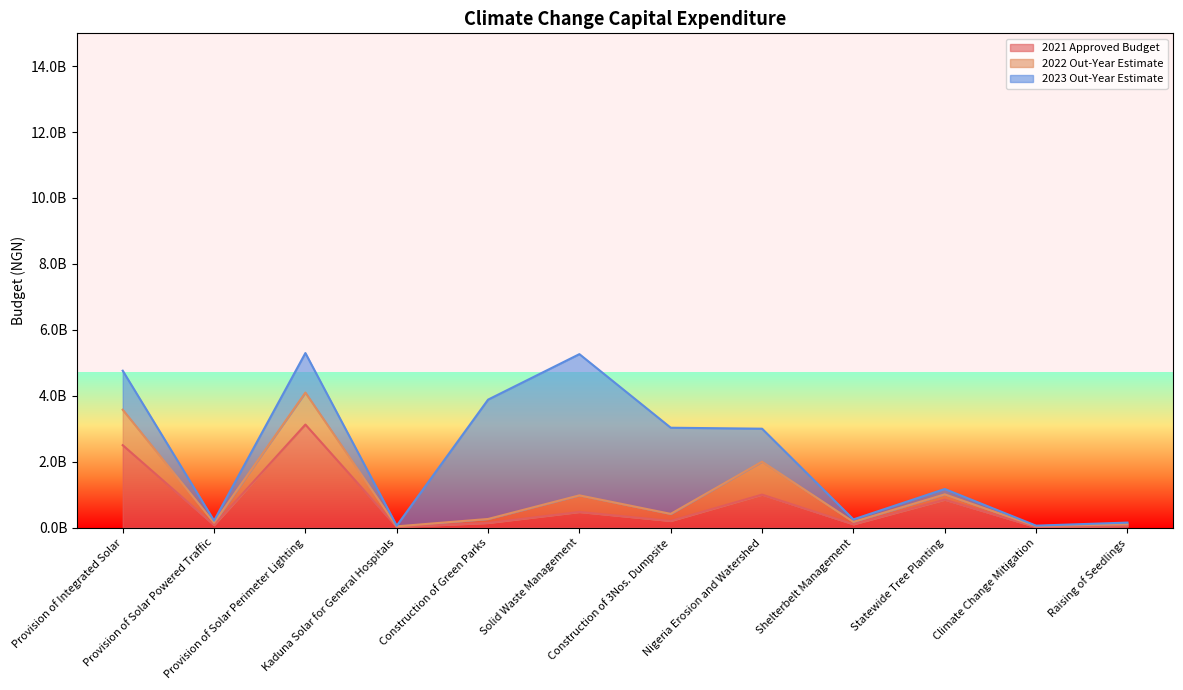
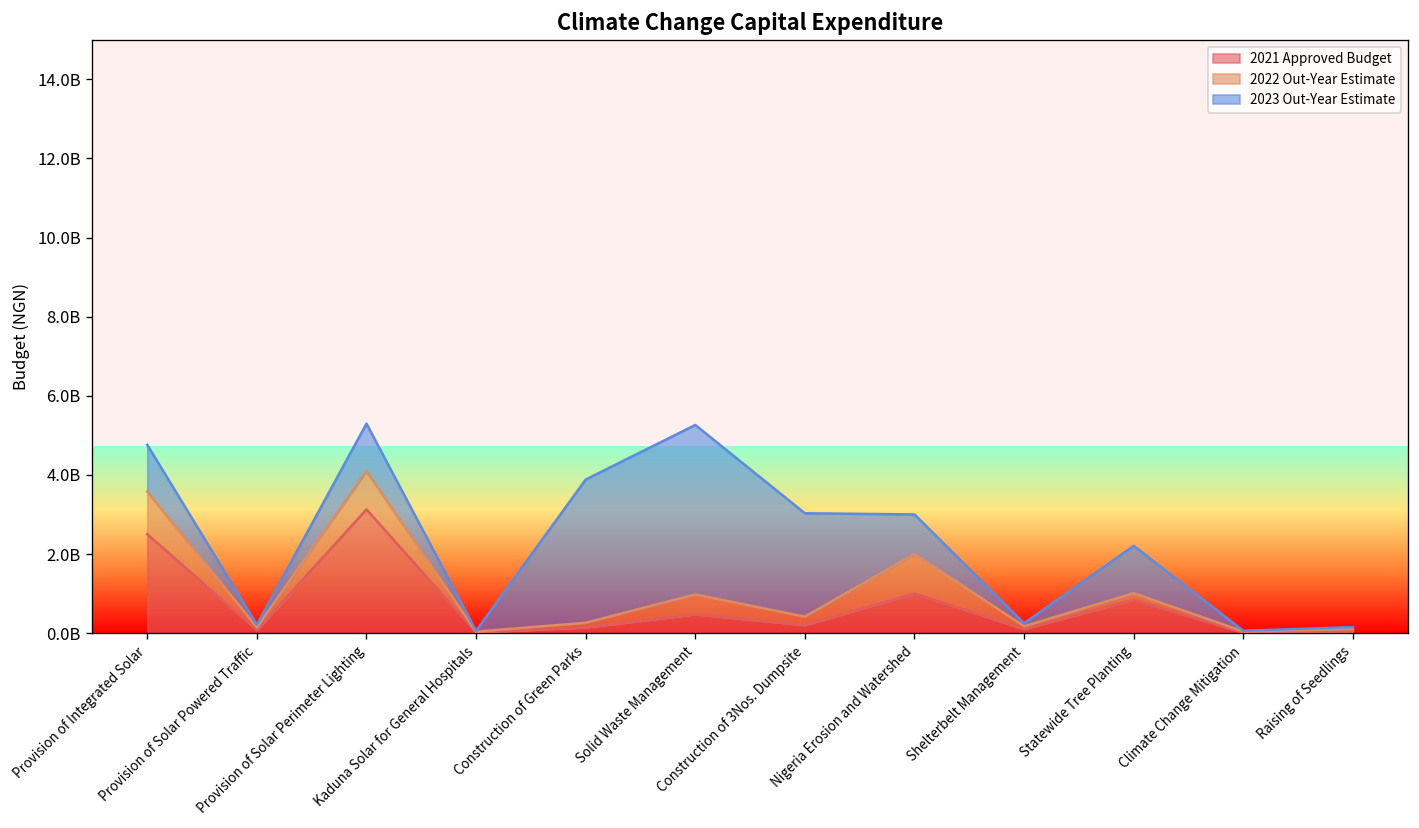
  {
    "2023 Out-Year Estimate": {
      "Provision of Integrated Solar": 1200000000,
      "Provision of Solar Perimeter Lighting": 1200000000,
      "Construction of Green Parks": 3600000000,
      "Solid Waste Management": 4300000000,
      "Construction of 3Nos. Dumpsite": 2600000000,
      "Nigeria Erosion and Watershed": 1000000000,
-     "Statewide Tree Planting": 200000000
+     "Statewide Tree Planting": 1200000000
    }
  }
